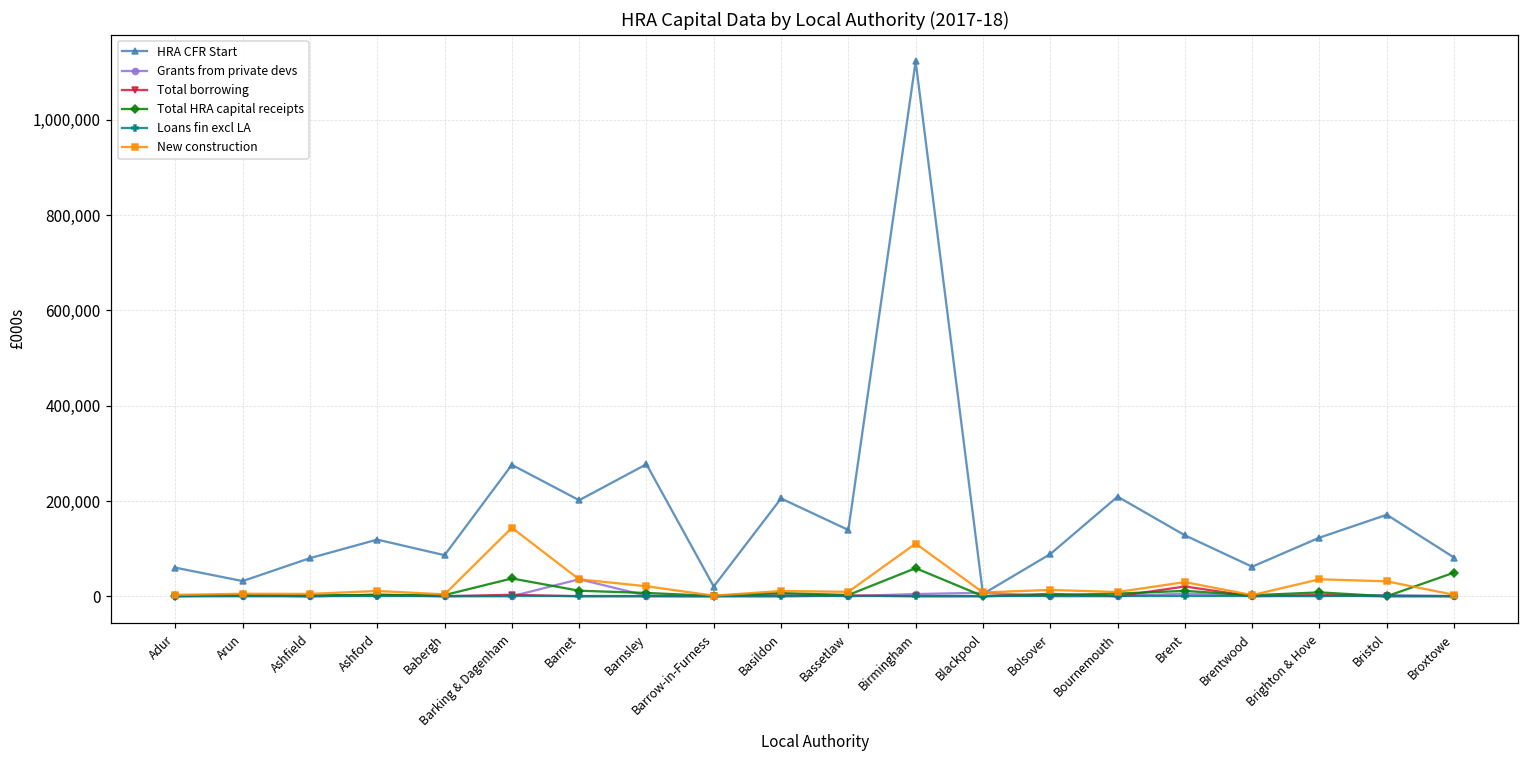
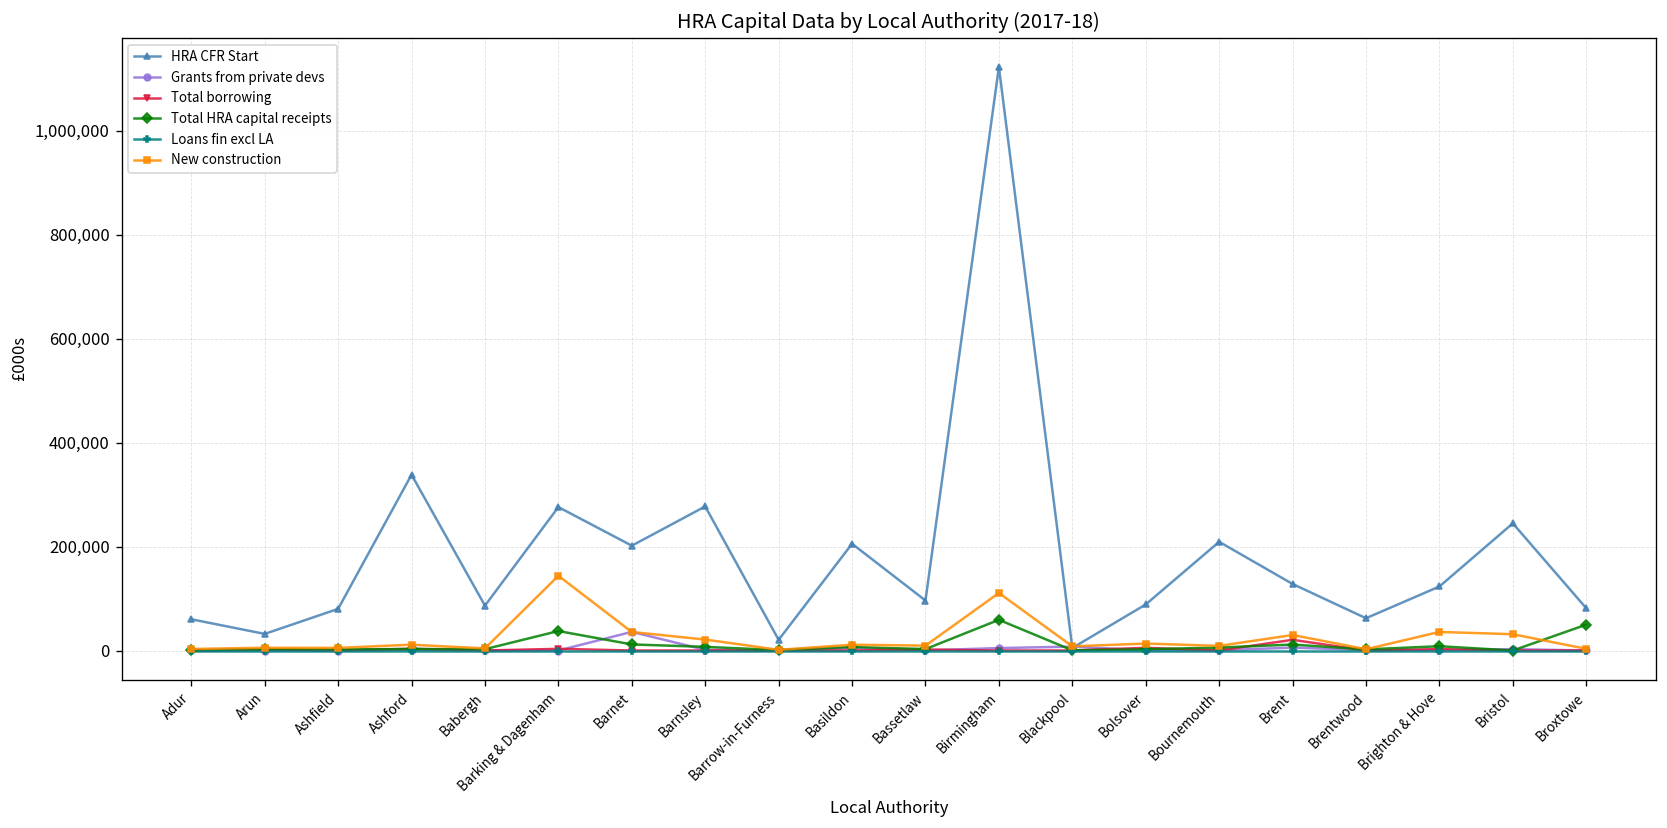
  {
    "HRA CFR Start": {
      "Adur": "60,000",
      "Arun": "30,000",
      "Ashfield": "80,000",
-     "Ashford": "120,000",
+     "Ashford": "340,000",
      "Babergh": "90,000",
      "Barking & Dagenham": "280,000",
      "Barnet": "200,000",
      "Barnsley": "280,000",
      "Barrow-in-Furness": "20,000",
      "Basildon": "210,000",
-     "Bassetlaw": "140,000",
+     "Bassetlaw": "100,000",
      "Birmingham": "1,120,000",
      "Bolsover": "90,000",
      "Bournemouth": "210,000",
      "Brent": "130,000",
      "Brentwood": "60,000",
      "Brighton & Hove": "120,000",
-     "Bristol": "170,000",
+     "Bristol": "240,000",
      "Broxtowe": "80,000"
    },
    "Total borrowing": {
      "Brent": "20,000"
    },
    "Total HRA capital receipts": {
      "Barking & Dagenham": "40,000",
      "Barnet": "10,000",
      "Birmingham": "60,000",
      "Broxtowe": "50,000"
    },
    "New construction": {
      "Ashford": "10,000",
      "Barking & Dagenham": "140,000",
      "Barnsley": "20,000",
      "Bassetlaw": "10,000",
      "Birmingham": "110,000",
      "Bolsover": "10,000",
      "Brent": "30,000",
      "Brighton & Hove": "40,000",
      "Bristol": "30,000"
    }
  }
